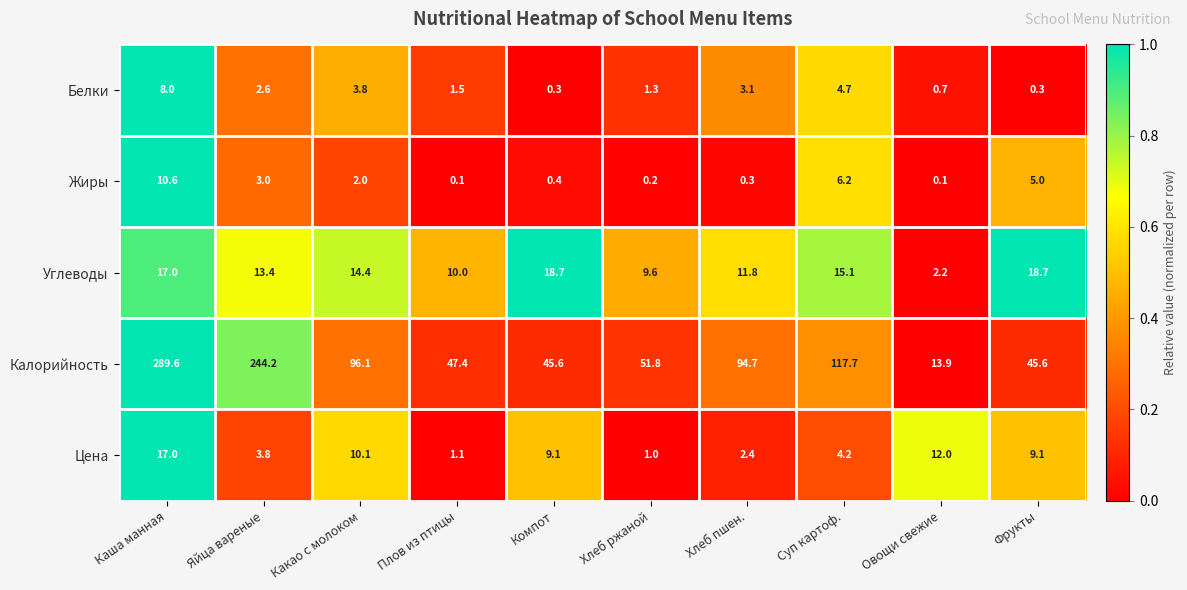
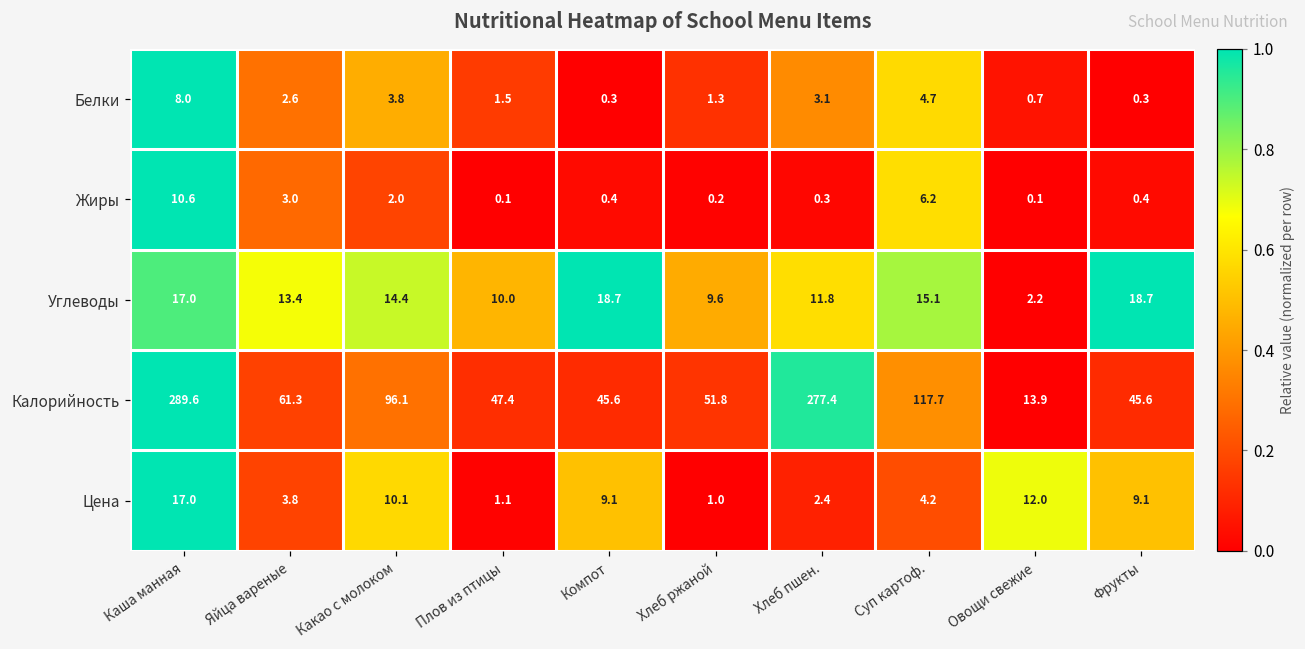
  {
    "Белки": {
      "Каша манная": 8.0,
      "Яйца вареные": 2.6,
      "Какао с молоком": 3.8,
      "Плов из птицы": 1.5,
      "Компот": 0.3,
      "Хлеб ржаной": 1.3,
      "Хлеб пшен.": 3.1,
      "Суп картоф.": 4.7,
      "Овощи свежие": 0.7,
      "Фрукты": 0.3
    },
    "Жиры": {
      "Каша манная": 10.6,
      "Яйца вареные": 3.0,
      "Какао с молоком": 2.0,
      "Плов из птицы": 0.1,
      "Компот": 0.4,
      "Хлеб ржаной": 0.2,
      "Хлеб пшен.": 0.3,
      "Суп картоф.": 6.2,
      "Овощи свежие": 0.1,
-     "Фрукты": 5.0
+     "Фрукты": 0.4
    },
    "Углеводы": {
      "Каша манная": 17.0,
      "Яйца вареные": 13.4,
      "Какао с молоком": 14.4,
      "Плов из птицы": 10.0,
      "Компот": 18.7,
      "Хлеб ржаной": 9.6,
      "Хлеб пшен.": 11.8,
      "Суп картоф.": 15.1,
      "Овощи свежие": 2.2,
      "Фрукты": 18.7
    },
    "Калорийность": {
      "Каша манная": 289.6,
-     "Яйца вареные": 244.2,
+     "Яйца вареные": 61.3,
      "Какао с молоком": 96.1,
      "Плов из птицы": 47.4,
      "Компот": 45.6,
      "Хлеб ржаной": 51.8,
-     "Хлеб пшен.": 94.7,
+     "Хлеб пшен.": 277.4,
      "Суп картоф.": 117.7,
      "Овощи свежие": 13.9,
      "Фрукты": 45.6
    },
    "Цена": {
      "Каша манная": 17.0,
      "Яйца вареные": 3.8,
      "Какао с молоком": 10.1,
      "Плов из птицы": 1.1,
      "Компот": 9.1,
      "Хлеб ржаной": 1.0,
      "Хлеб пшен.": 2.4,
      "Суп картоф.": 4.2,
      "Овощи свежие": 12.0,
      "Фрукты": 9.1
    }
  }
